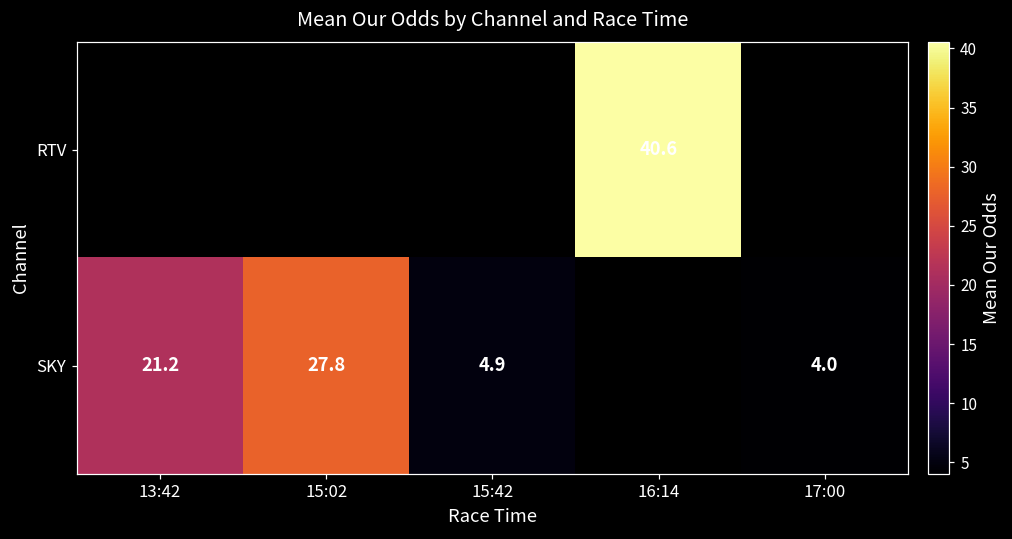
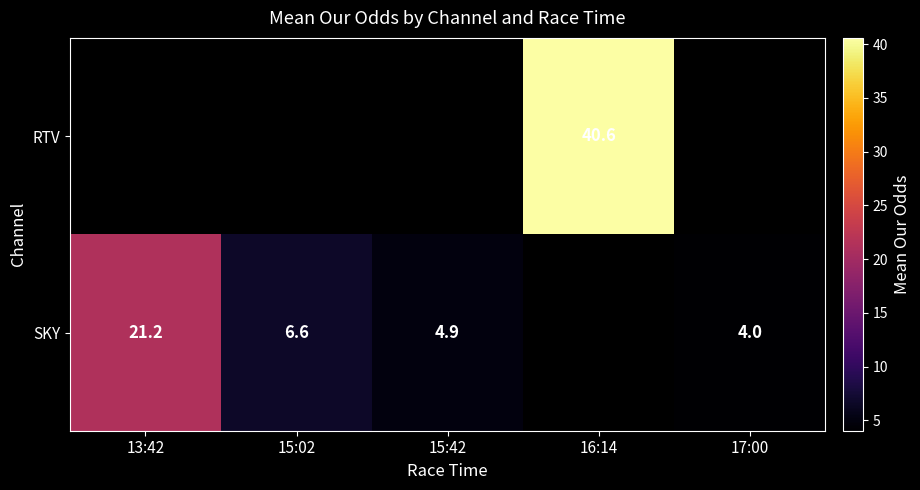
  {
    "RTV": {
      "16:14": 40.6
    },
    "SKY": {
      "13:42": 21.2,
-     "15:02": 27.8,
+     "15:02": 6.6,
      "15:42": 4.9,
      "17:00": 4.0
    }
  }
